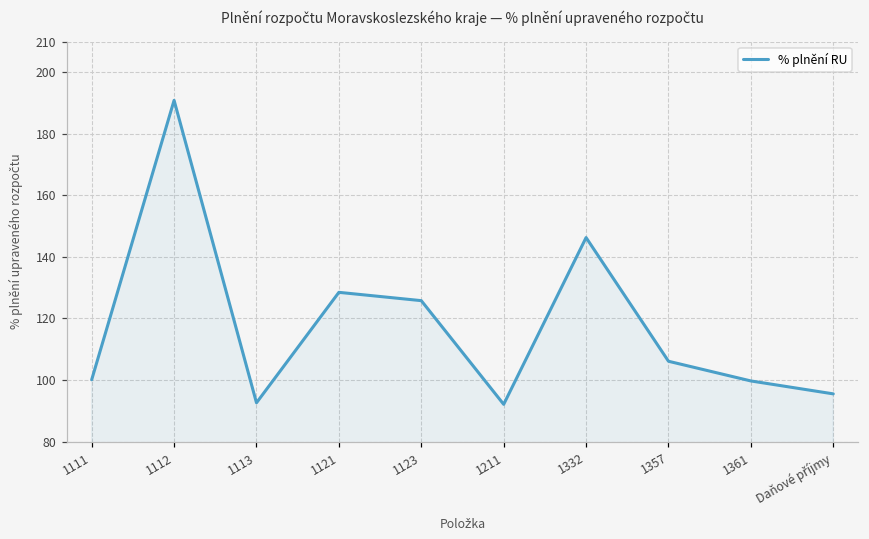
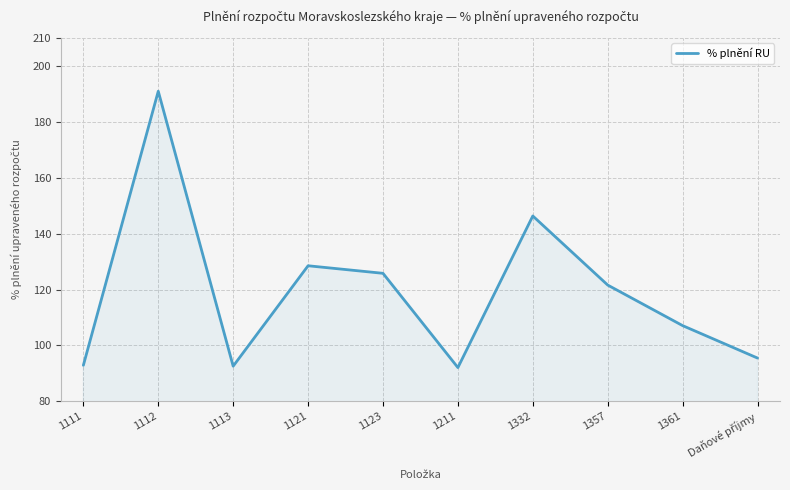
  {
-   "1111": 100,
+   "1111": 93,
    "1112": 191,
    "1113": 93,
    "1121": 129,
    "1123": 126,
    "1211": 92,
    "1332": 146,
-   "1357": 106,
-   "1361": 100,
+   "1357": 122,
+   "1361": 107,
    "Daňové příjmy": 96
  }
